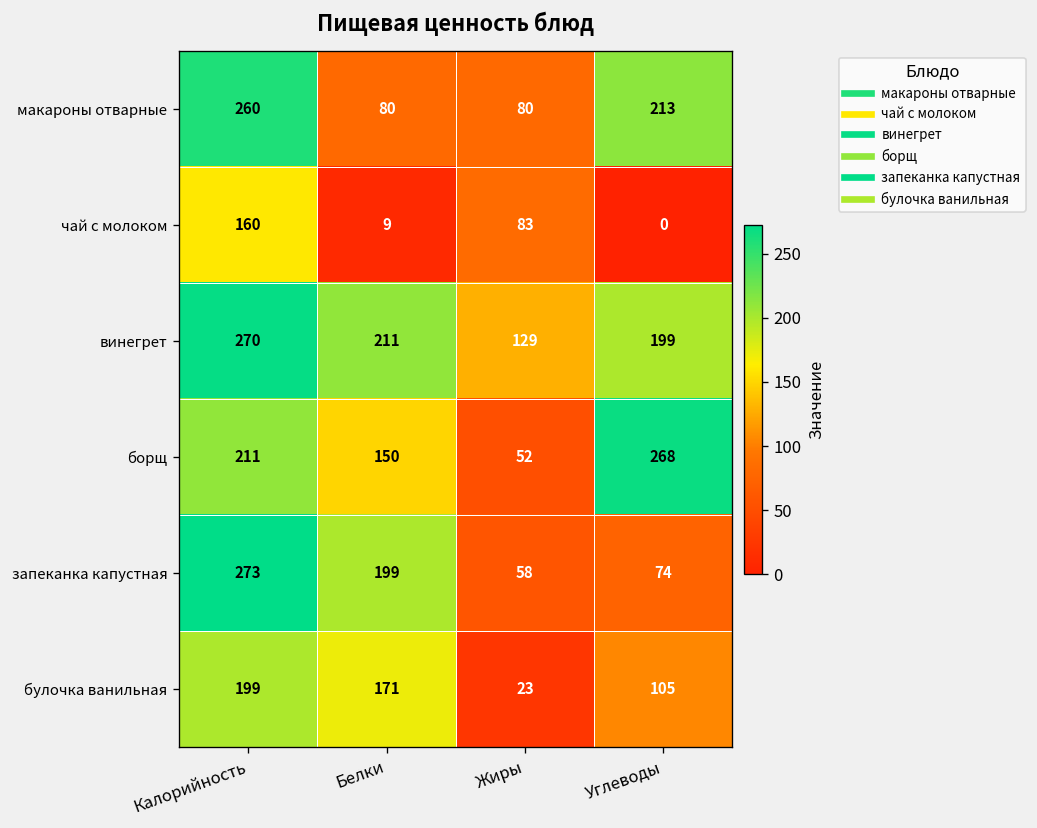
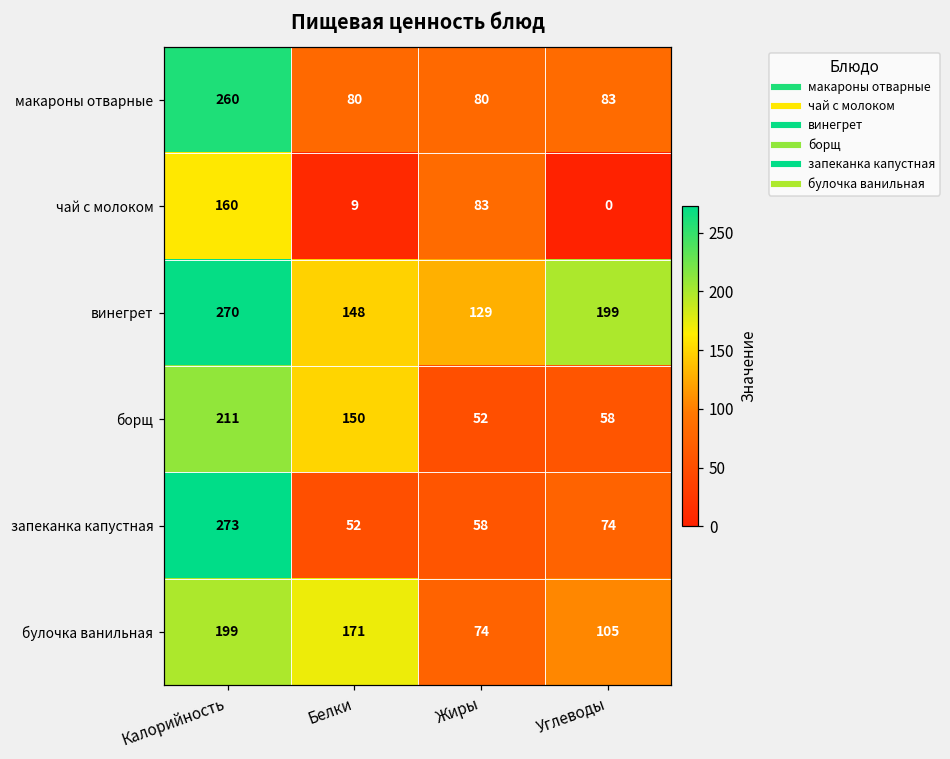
  {
    "макароны отварные": {
      "Калорийность": 260,
      "Белки": 80,
      "Жиры": 80,
-     "Углеводы": 213
+     "Углеводы": 83
    },
    "чай с молоком": {
      "Калорийность": 160,
      "Белки": 9,
      "Жиры": 83,
      "Углеводы": 0
    },
    "винегрет": {
      "Калорийность": 270,
-     "Белки": 211,
+     "Белки": 148,
      "Жиры": 129,
      "Углеводы": 199
    },
    "борщ": {
      "Калорийность": 211,
      "Белки": 150,
      "Жиры": 52,
-     "Углеводы": 268
+     "Углеводы": 58
    },
    "запеканка капустная": {
      "Калорийность": 273,
-     "Белки": 199,
+     "Белки": 52,
      "Жиры": 58,
      "Углеводы": 74
    },
    "булочка ванильная": {
      "Калорийность": 199,
      "Белки": 171,
-     "Жиры": 23,
+     "Жиры": 74,
      "Углеводы": 105
    }
  }
